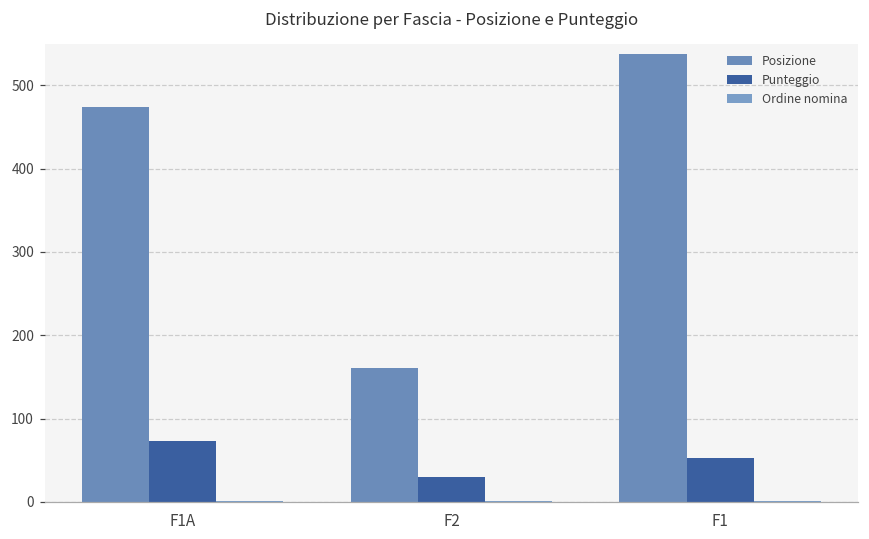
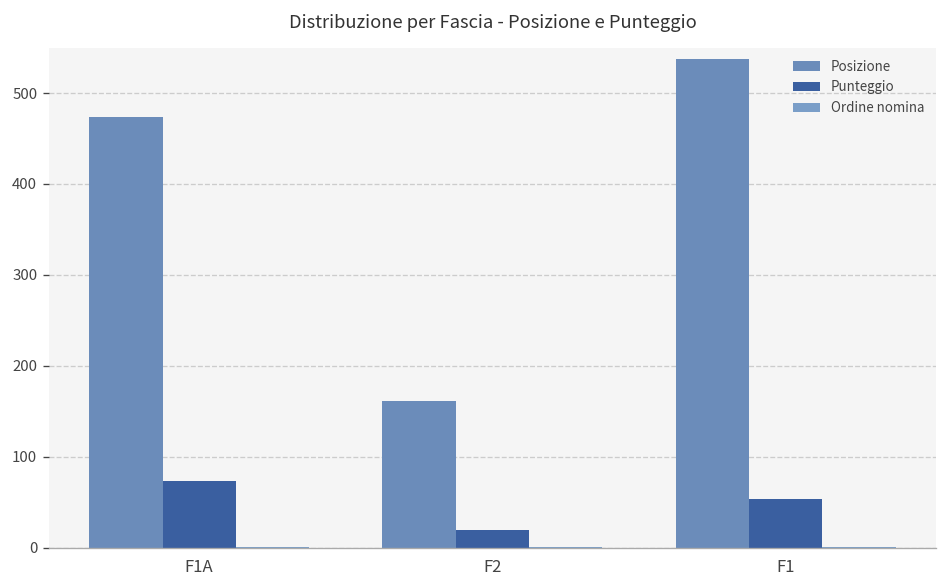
  {
    "Punteggio": {
      "F1A": 70,
-     "F2": 30,
+     "F2": 20,
      "F1": 50
    }
  }
